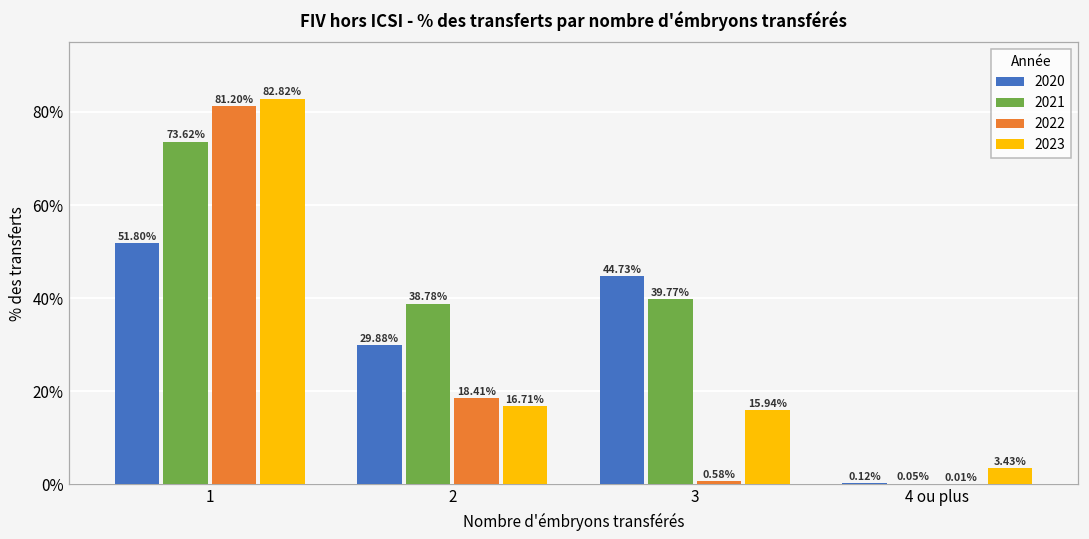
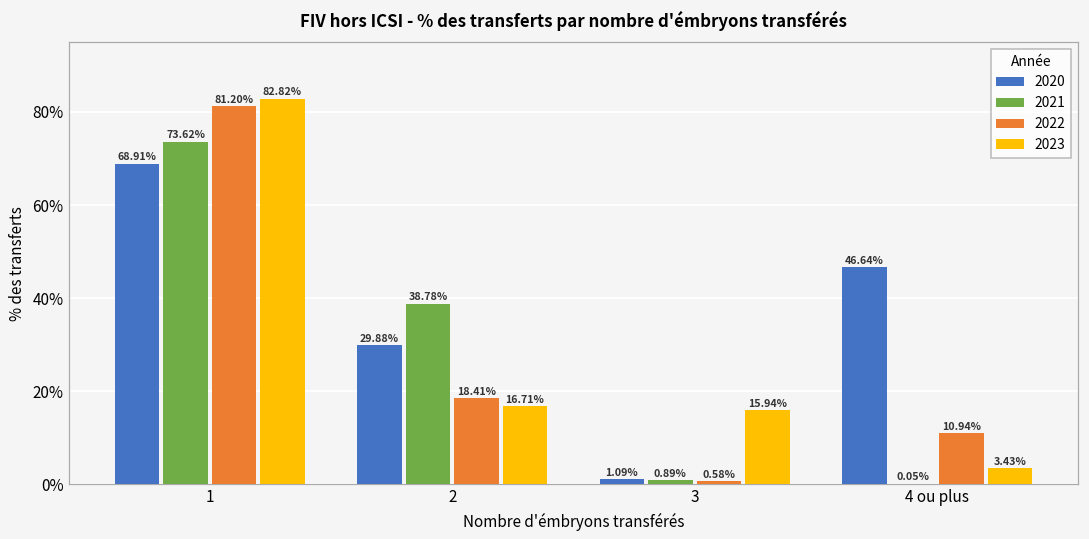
  {
    "2020": {
-     "1": "51.80%",
+     "1": "68.91%",
      "2": "29.88%",
-     "3": "44.73%",
-     "4 ou plus": "0.12%"
+     "3": "1.09%",
+     "4 ou plus": "46.64%"
    },
    "2021": {
      "1": "73.62%",
      "2": "38.78%",
-     "3": "39.77%",
+     "3": "0.89%",
      "4 ou plus": "0.05%"
    },
    "2022": {
      "1": "81.20%",
      "2": "18.41%",
      "3": "0.58%",
-     "4 ou plus": "0.01%"
+     "4 ou plus": "10.94%"
    },
    "2023": {
      "1": "82.82%",
      "2": "16.71%",
      "3": "15.94%",
      "4 ou plus": "3.43%"
    }
  }
